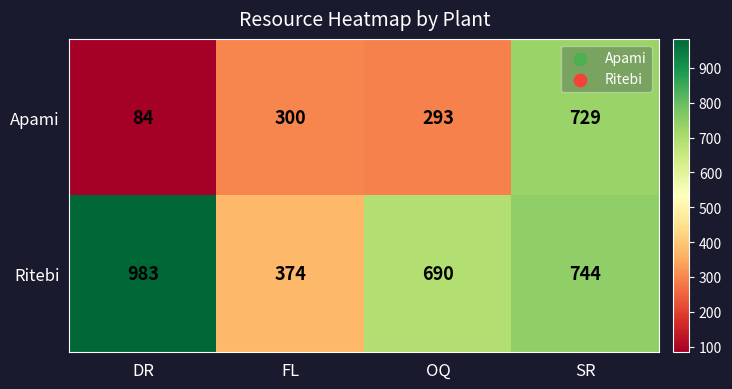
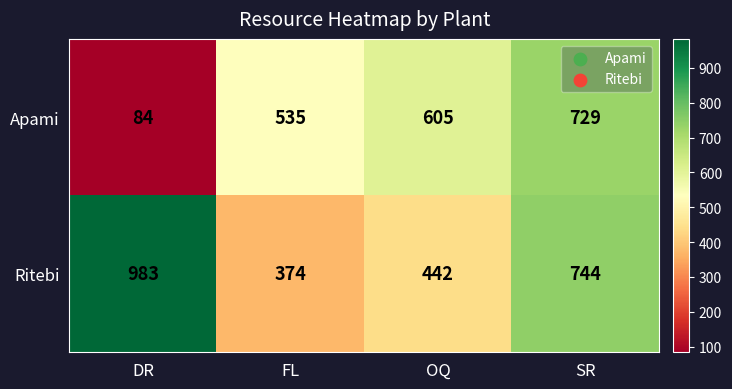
  {
    "Apami": {
      "DR": 84,
-     "FL": 300,
-     "OQ": 293,
+     "FL": 535,
+     "OQ": 605,
      "SR": 729
    },
    "Ritebi": {
      "DR": 983,
      "FL": 374,
-     "OQ": 690,
+     "OQ": 442,
      "SR": 744
    }
  }
